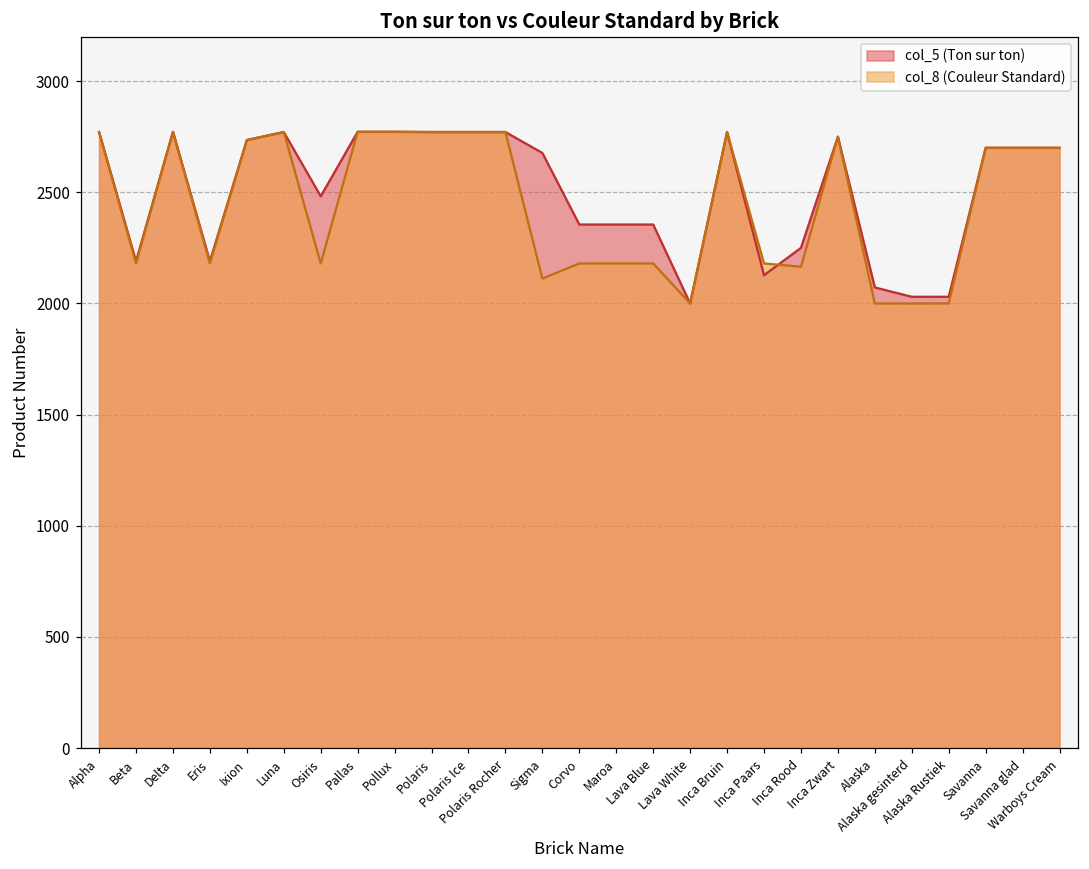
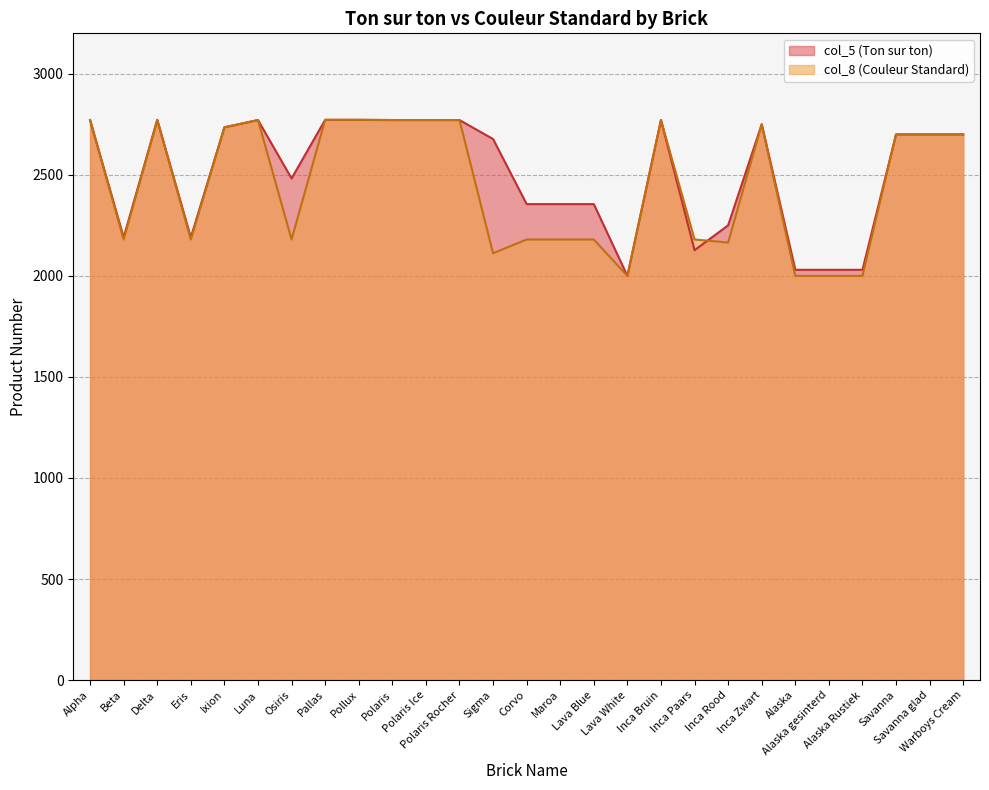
  {
    "col_5 (Ton sur ton)": {
      "Osiris": 2480,
      "Sigma": 2680,
      "Corvo": 2360,
      "Maroa": 2360,
      "Lava Blue": 2360,
      "Inca Paars": 2130,
      "Inca Rood": 2250,
-     "Alaska": 2070,
+     "Alaska": 2030,
      "Alaska gesinterd": 2030,
      "Alaska Rustiek": 2030
    },
    "col_8 (Couleur Standard)": {
      "Osiris": 2180,
      "Sigma": 2110,
      "Corvo": 2180,
      "Maroa": 2180,
      "Lava Blue": 2180,
      "Inca Paars": 2180,
      "Inca Rood": 2170,
      "Alaska": 2000,
      "Alaska gesinterd": 2000,
      "Alaska Rustiek": 2000
    }
  }
